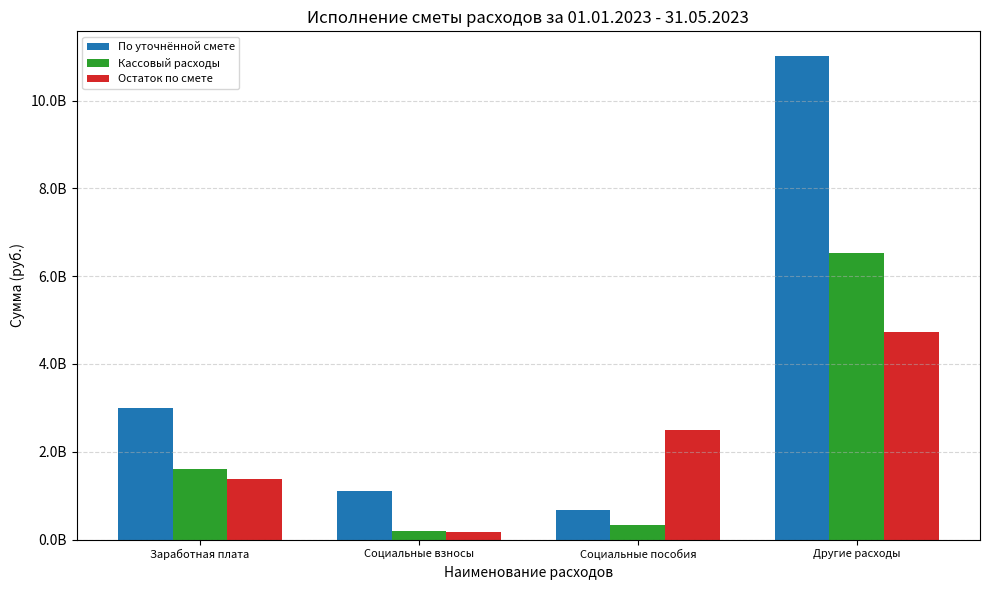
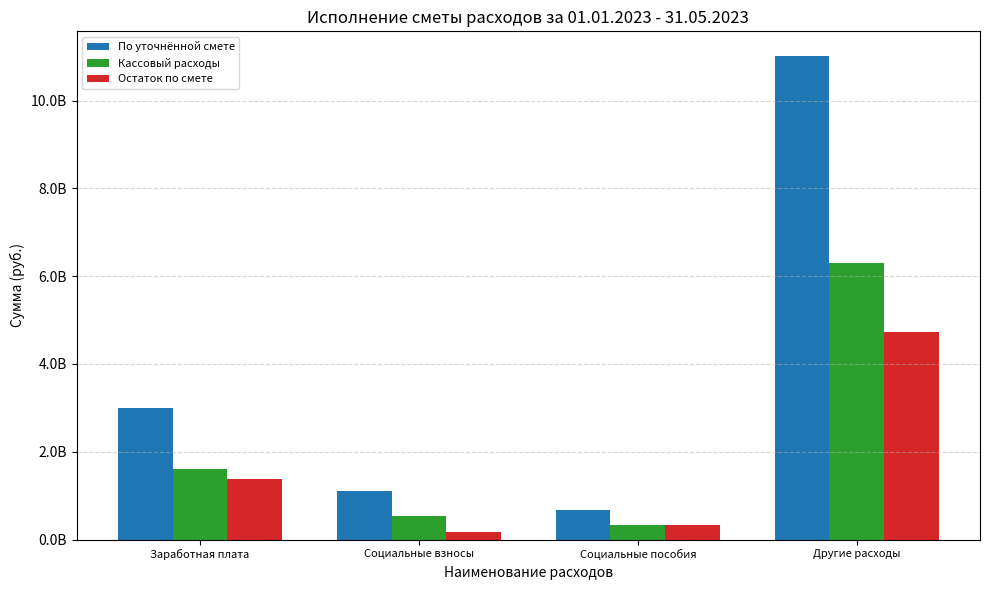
  {
    "По уточнённой смете": {
      "Заработная плата": 3000000000,
      "Социальные взносы": 1100000000,
      "Социальные пособия": 700000000,
      "Другие расходы": 11000000000
    },
    "Кассовый расходы": {
      "Заработная плата": 1600000000,
-     "Социальные взносы": 200000000,
+     "Социальные взносы": 500000000,
      "Социальные пособия": 300000000,
-     "Другие расходы": 6500000000
+     "Другие расходы": 6300000000
    },
    "Остаток по смете": {
      "Заработная плата": 1400000000,
      "Социальные взносы": 200000000,
-     "Социальные пособия": 2500000000,
+     "Социальные пособия": 300000000,
      "Другие расходы": 4700000000
    }
  }
